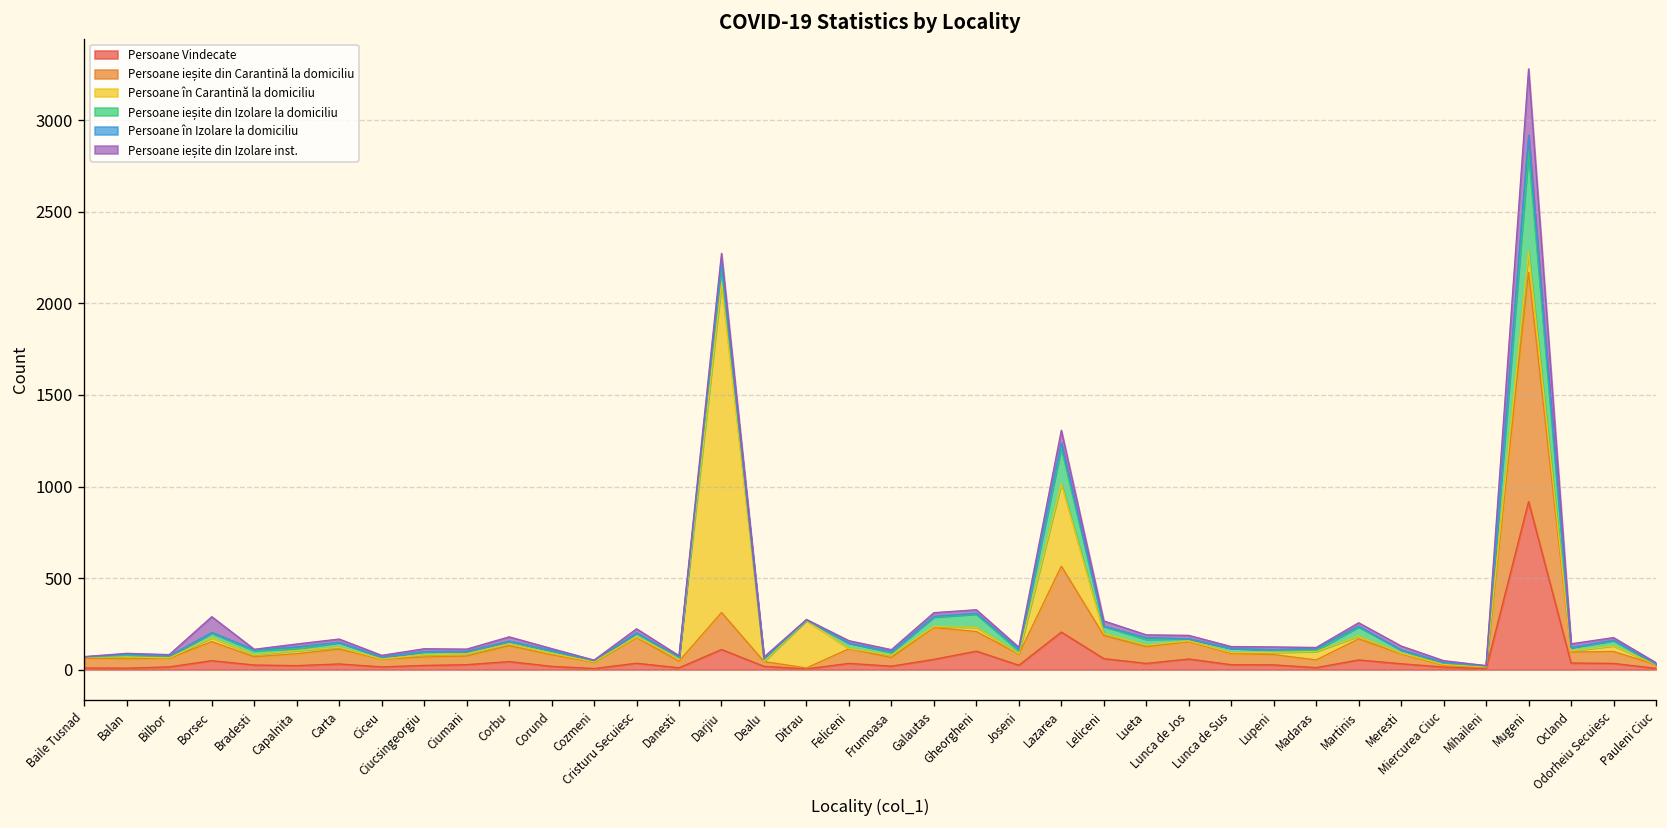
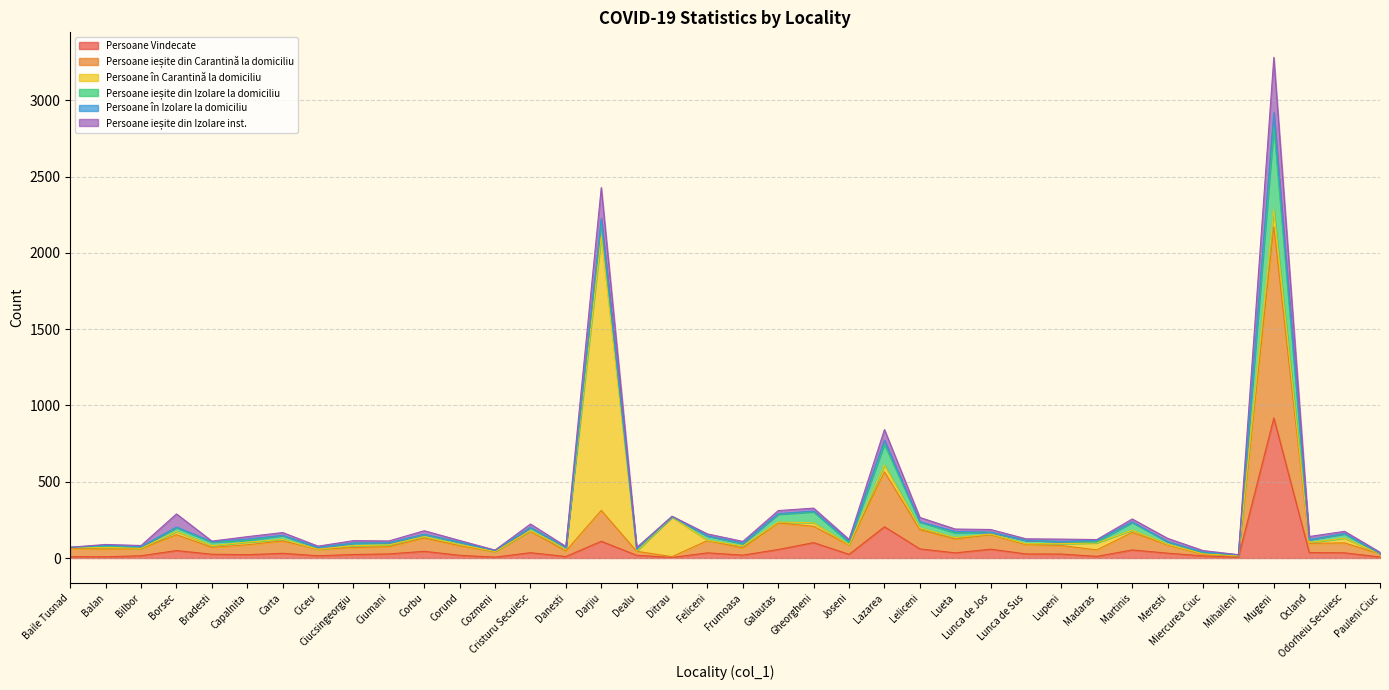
  {
    "Persoane în Carantină la domiciliu": {
      "Borsec": 20,
      "Darjiu": 1800,
      "Gheorgheni": 20,
-     "Lazarea": 450,
+     "Lazarea": 50,
      "Mugeni": 110,
      "Odorheiu Secuiesc": 30
    },
    "Persoane ieșite din Izolare la domiciliu": {
      "Darjiu": 100,
-     "Lazarea": 190,
+     "Lazarea": 140,
      "Mugeni": 540
    },
    "Persoane în Izolare la domiciliu": {
      "Darjiu": 20,
      "Lazarea": 30,
      "Mugeni": 90
    },
    "Persoane ieșite din Izolare inst.": {
      "Borsec": 90,
      "Carta": 20,
      "Corbu": 20,
      "Cristuru Secuiesc": 20,
-     "Darjiu": 50,
+     "Darjiu": 200,
      "Galautas": 20,
      "Gheorgheni": 20,
      "Lazarea": 70,
      "Leliceni": 30,
      "Lunca de Jos": 20,
      "Martinis": 20,
      "Meresti": 20,
      "Mugeni": 360,
      "Ocland": 20
    }
  }
